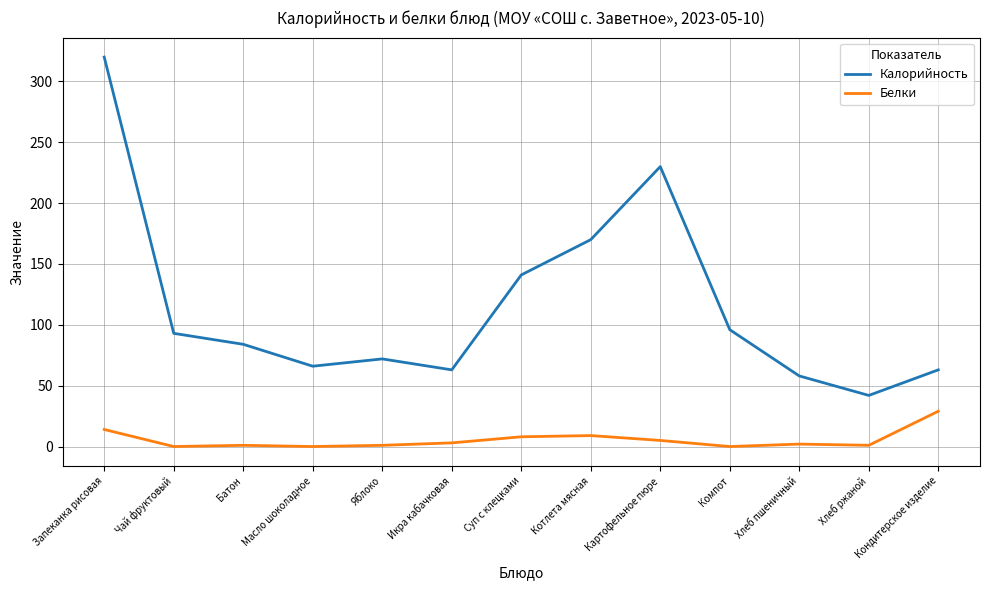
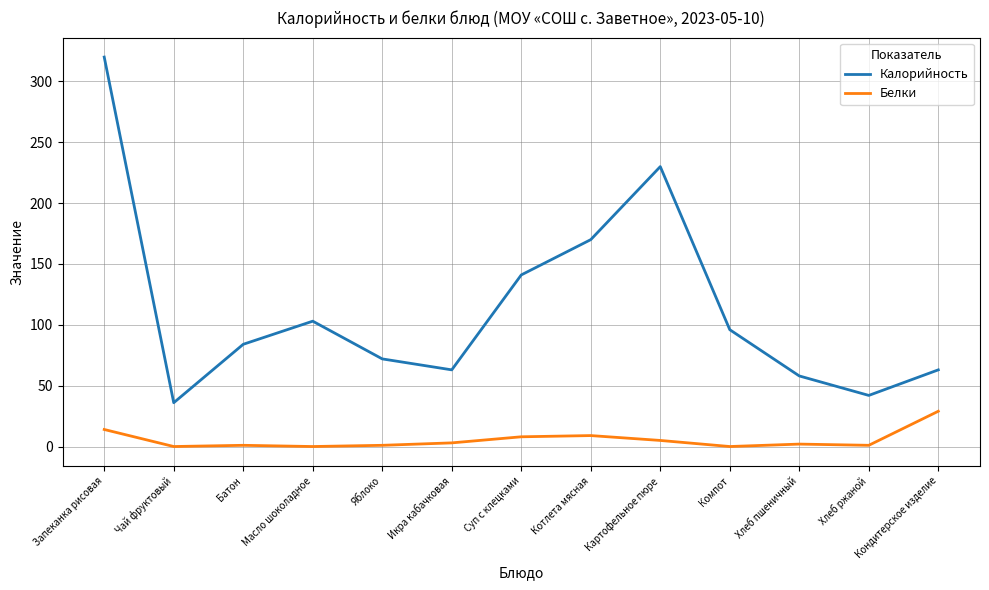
  {
    "Калорийность": {
      "Запеканка рисовая": 320,
-     "Чай фруктовый": 93,
+     "Чай фруктовый": 36,
      "Батон": 84,
-     "Масло шоколадное": 66,
+     "Масло шоколадное": 103,
      "Яблоко": 72,
      "Икра кабачковая": 63,
      "Суп с клецками": 141,
      "Котлета мясная": 170,
      "Картофельное пюре": 230,
      "Компот": 96,
      "Хлеб пшеничный": 58,
      "Хлеб ржаной": 42,
      "Кондитерское изделие": 63
    },
    "Белки": {
      "Запеканка рисовая": 14,
      "Чай фруктовый": 0,
      "Батон": 1,
      "Масло шоколадное": 0,
      "Яблоко": 1,
      "Икра кабачковая": 3,
      "Суп с клецками": 8,
      "Котлета мясная": 9,
      "Картофельное пюре": 5,
      "Компот": 0,
      "Хлеб пшеничный": 2,
      "Хлеб ржаной": 1,
      "Кондитерское изделие": 29
    }
  }
